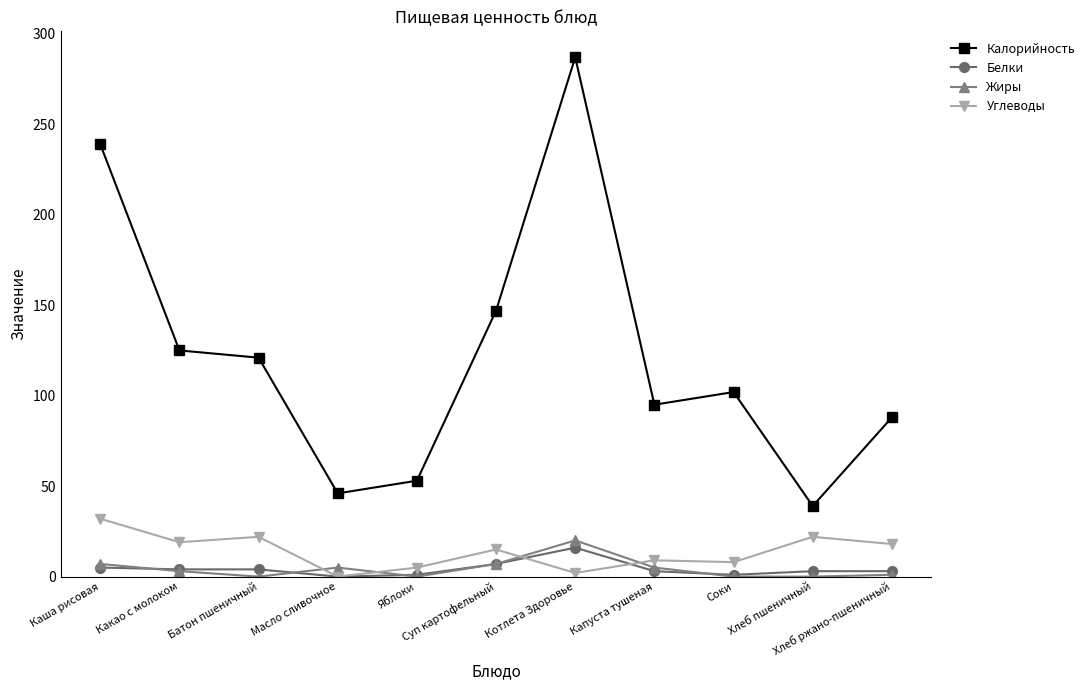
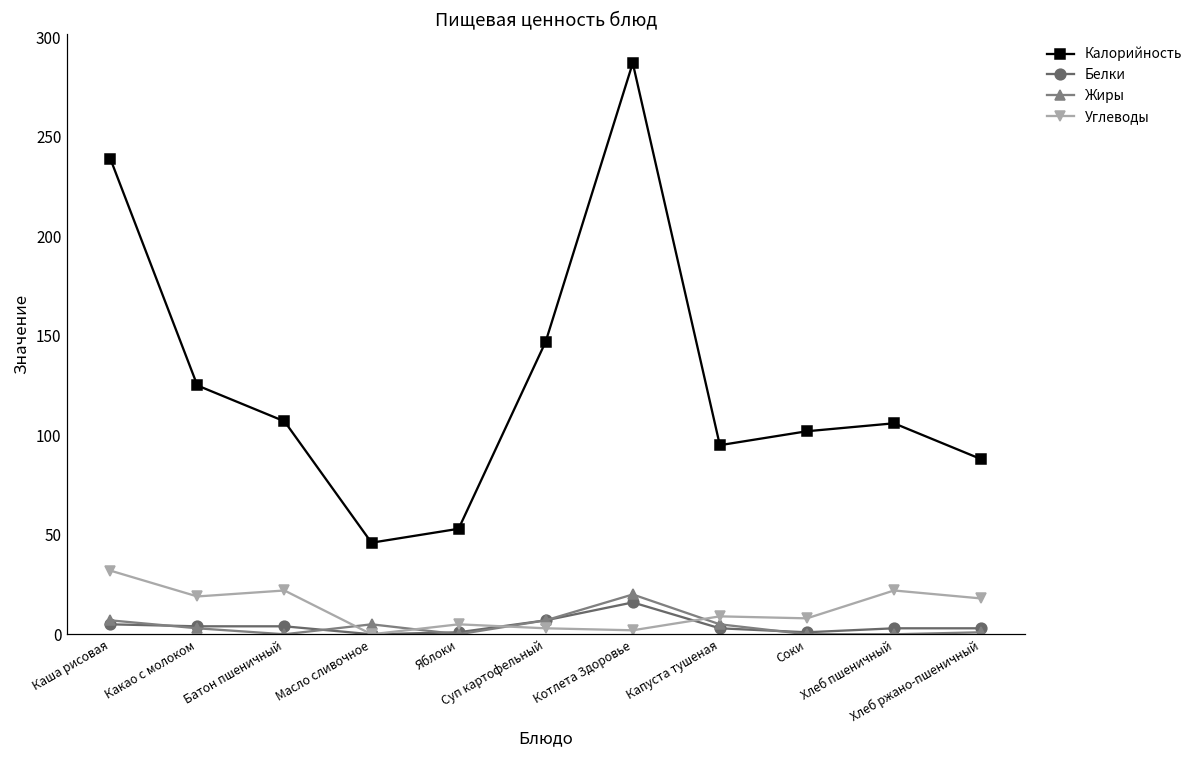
  {
    "Калорийность": {
      "Каша рисовая": 239,
      "Какао с молоком": 125,
-     "Батон пшеничный": 121,
+     "Батон пшеничный": 107,
      "Масло сливочное": 46,
      "Яблоки": 53,
      "Суп картофельный": 147,
      "Котлета Здоровье": 287,
      "Капуста тушеная": 95,
      "Соки": 102,
-     "Хлеб пшеничный": 39,
+     "Хлеб пшеничный": 106,
      "Хлеб ржано-пшеничный": 88
    },
    "Углеводы": {
      "Каша рисовая": 32,
      "Какао с молоком": 19,
      "Батон пшеничный": 22,
      "Яблоки": 5,
-     "Суп картофельный": 15,
+     "Суп картофельный": 3,
      "Котлета Здоровье": 2,
      "Капуста тушеная": 9,
      "Соки": 8,
      "Хлеб пшеничный": 22,
      "Хлеб ржано-пшеничный": 18
    }
  }
